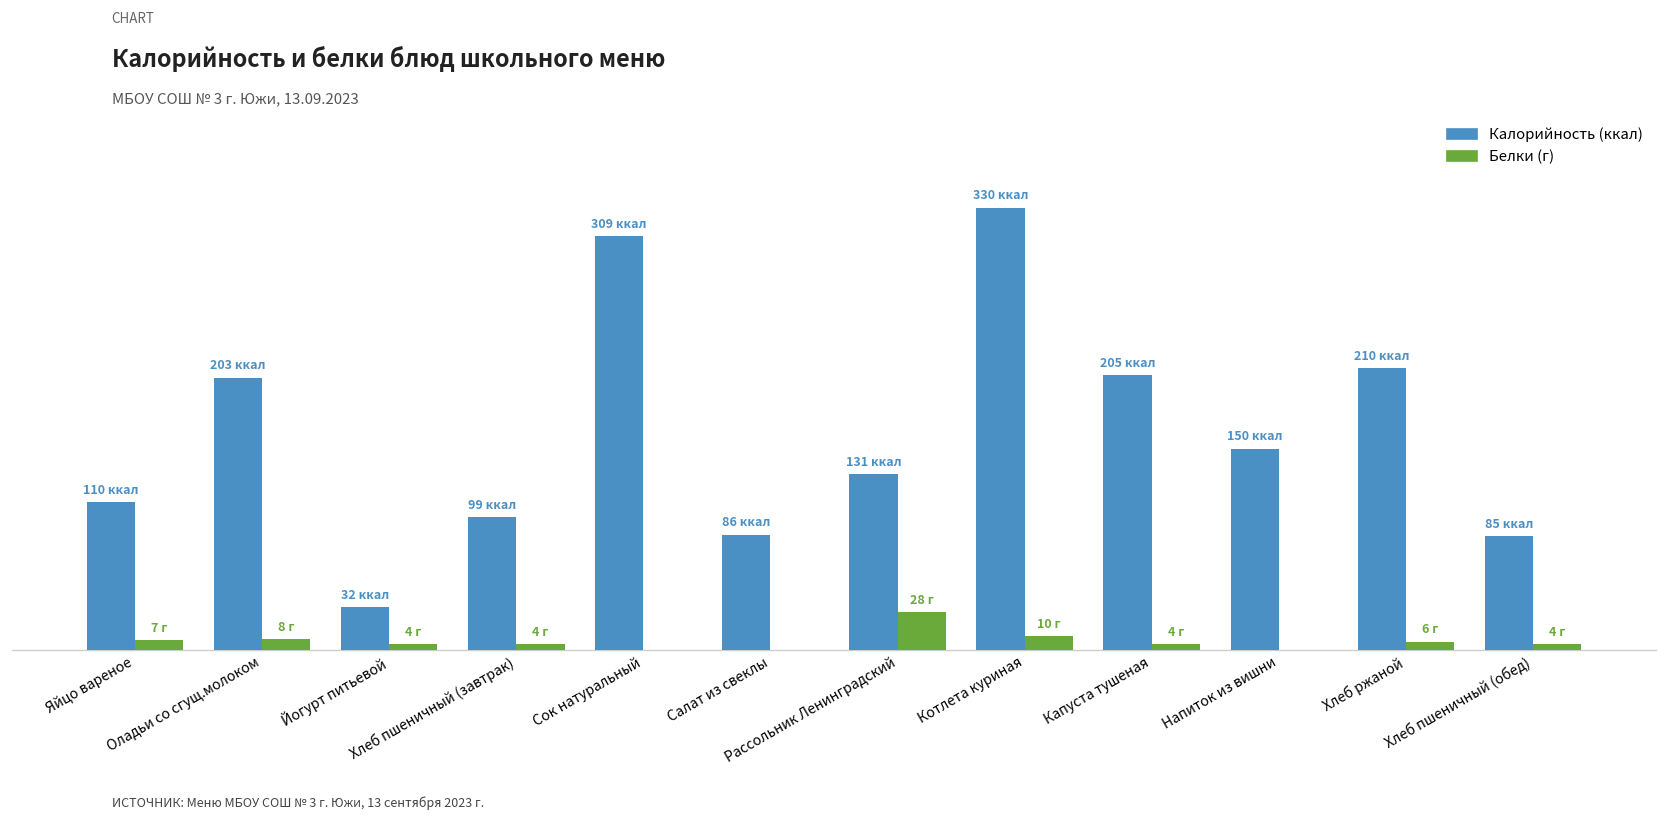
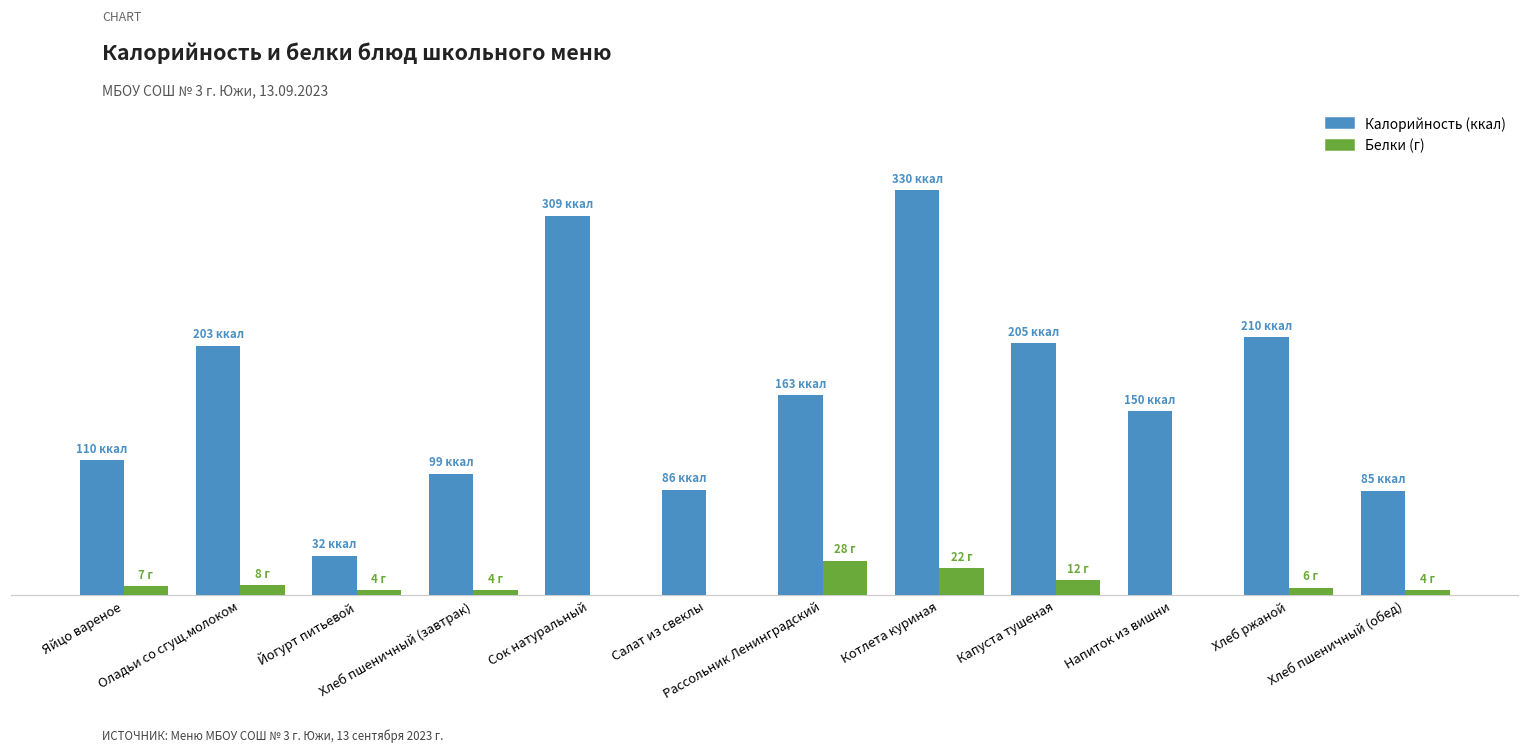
  {
    "Калорийность (ккал)": {
      "Яйцо вареное": 110,
      "Оладьи со сгущ.молоком": 203,
      "Йогурт питьевой": 32,
      "Хлеб пшеничный (завтрак)": 99,
      "Сок натуральный": 309,
      "Салат из свеклы": 86,
-     "Рассольник Ленинградский": 131,
+     "Рассольник Ленинградский": 163,
      "Котлета куриная": 330,
      "Капуста тушеная": 205,
      "Напиток из вишни": 150,
      "Хлеб ржаной": 210,
      "Хлеб пшеничный (обед)": 85
    },
    "Белки (г)": {
      "Яйцо вареное": 7,
      "Оладьи со сгущ.молоком": 8,
      "Йогурт питьевой": 4,
      "Хлеб пшеничный (завтрак)": 4,
      "Рассольник Ленинградский": 28,
-     "Котлета куриная": 10,
-     "Капуста тушеная": 4,
+     "Котлета куриная": 22,
+     "Капуста тушеная": 12,
      "Хлеб ржаной": 6,
      "Хлеб пшеничный (обед)": 4
    }
  }
